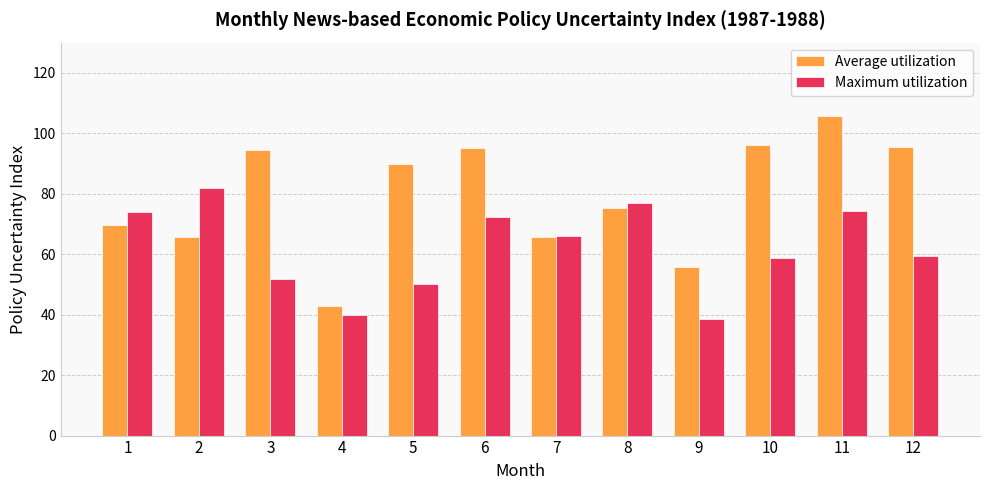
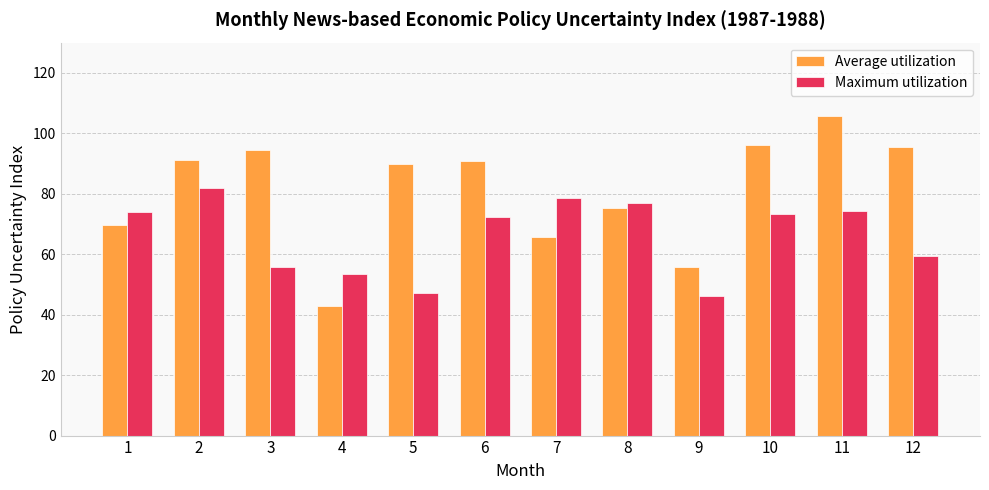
  {
    "Average utilization": {
      "1": 70,
-     "2": 66,
+     "2": 91,
      "3": 95,
      "4": 43,
      "5": 90,
-     "6": 95,
+     "6": 91,
      "7": 66,
      "8": 75,
      "9": 56,
      "10": 96,
      "11": 106,
      "12": 96
    },
    "Maximum utilization": {
      "1": 74,
      "2": 82,
-     "3": 52,
-     "4": 40,
-     "5": 50,
+     "3": 56,
+     "4": 53,
+     "5": 47,
      "6": 72,
-     "7": 66,
+     "7": 78,
      "8": 77,
-     "9": 39,
-     "10": 59,
+     "9": 46,
+     "10": 73,
      "11": 74,
      "12": 60
    }
  }
